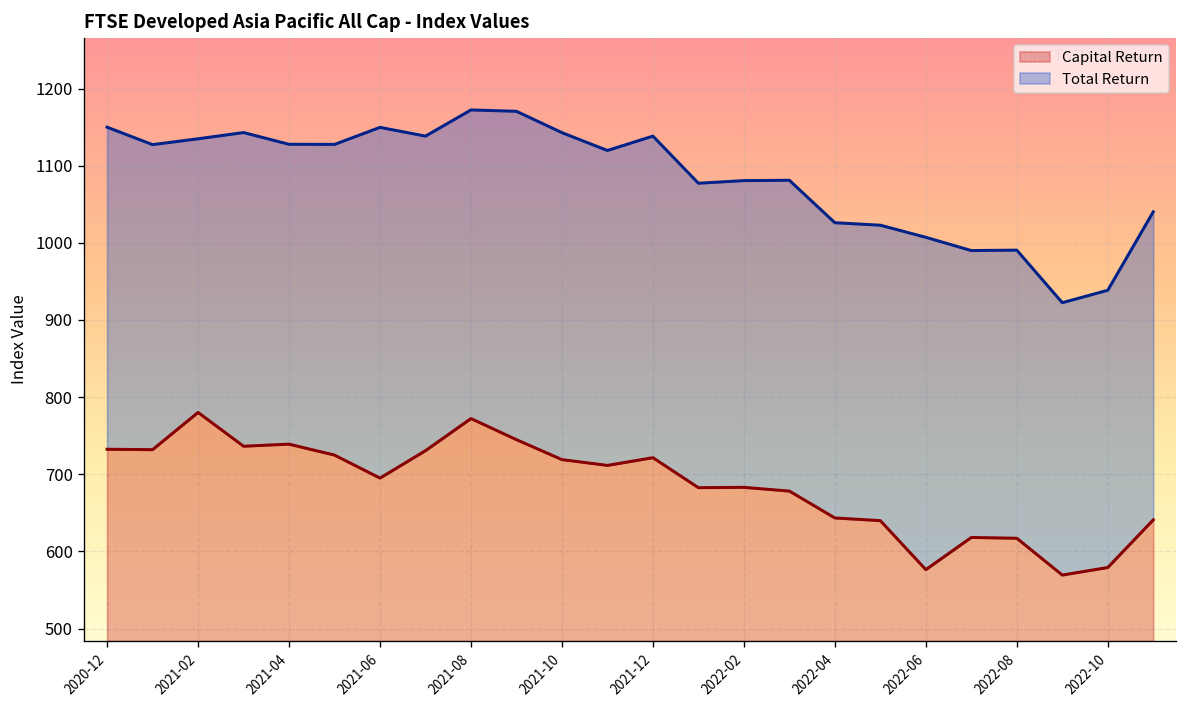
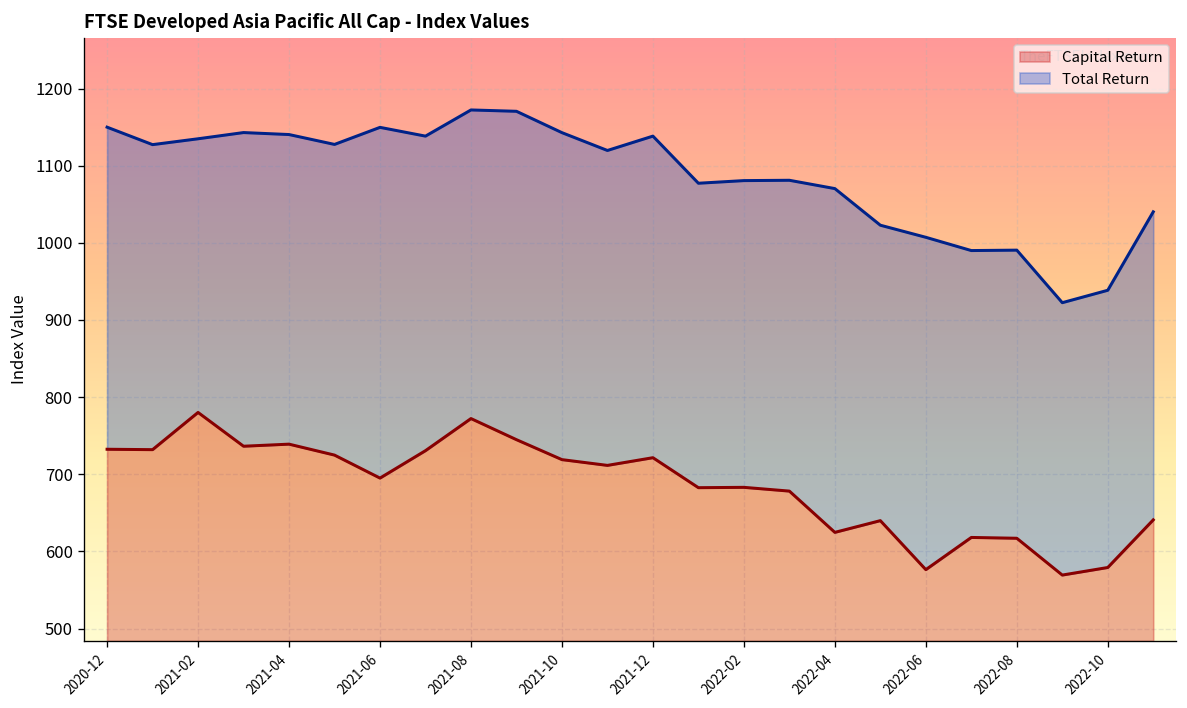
  {
    "Capital Return": {
      "2020-12": 730,
      "2021-02": 780,
      "2021-04": 740,
      "2021-06": 700,
      "2021-08": 770,
      "2021-10": 720,
      "2021-12": 720,
      "2022-02": 680,
-     "2022-04": 640,
+     "2022-04": 620,
      "2022-06": 580,
      "2022-08": 620,
      "2022-10": 580
    },
    "Total Return": {
      "2020-12": 1150,
      "2021-02": 1130,
-     "2021-04": 1130,
+     "2021-04": 1140,
      "2021-06": 1150,
      "2021-08": 1170,
      "2021-10": 1140,
      "2021-12": 1140,
      "2022-02": 1080,
-     "2022-04": 1030,
+     "2022-04": 1070,
      "2022-06": 1010,
      "2022-08": 990,
      "2022-10": 940
    }
  }
